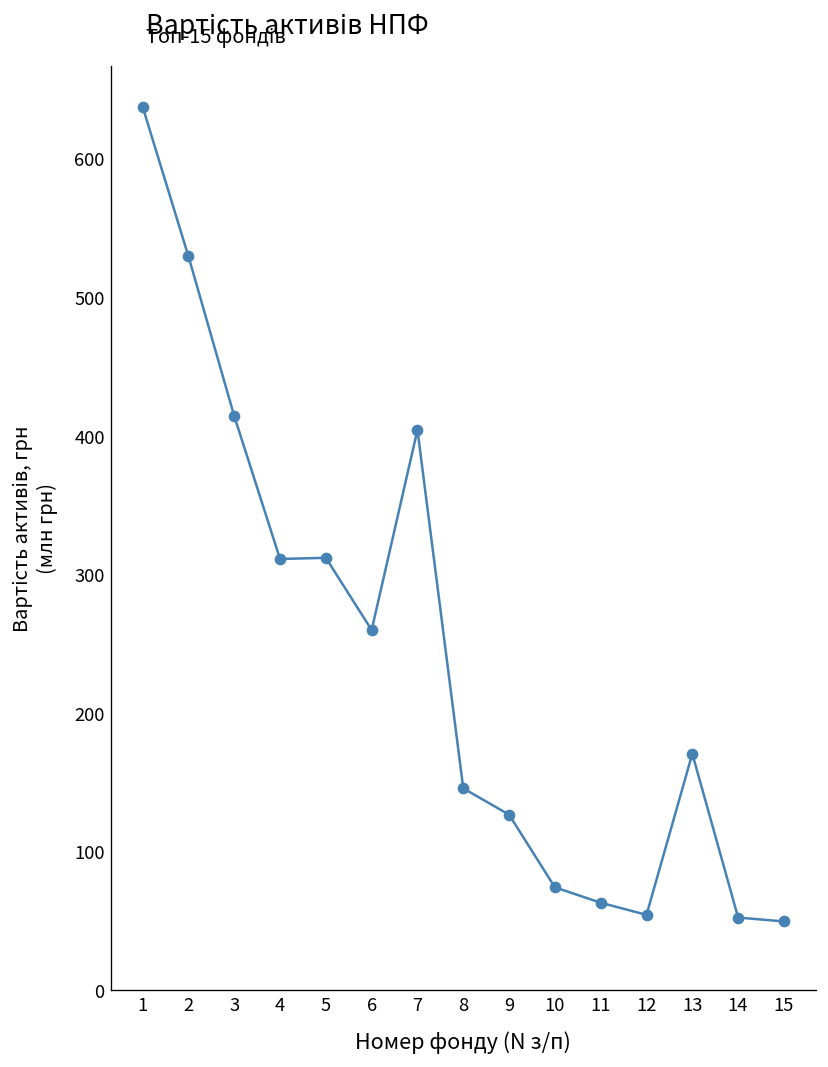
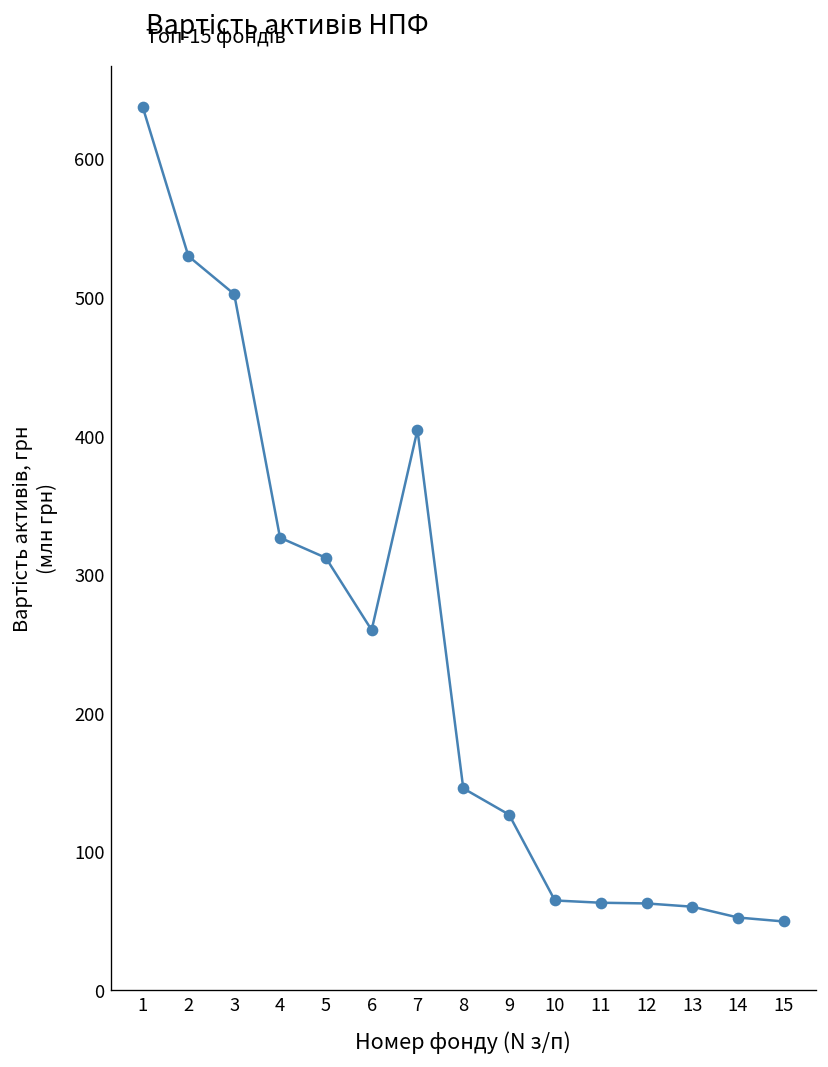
  {
    "1": 637,
    "2": 529,
-   "3": 414,
-   "4": 311,
+   "3": 502,
+   "4": 326,
    "5": 312,
    "6": 260,
    "7": 404,
    "8": 145,
    "9": 126,
-   "10": 74,
+   "10": 64,
    "11": 63,
-   "12": 54,
-   "13": 170,
+   "12": 62,
+   "13": 60,
    "14": 52,
    "15": 49
  }
